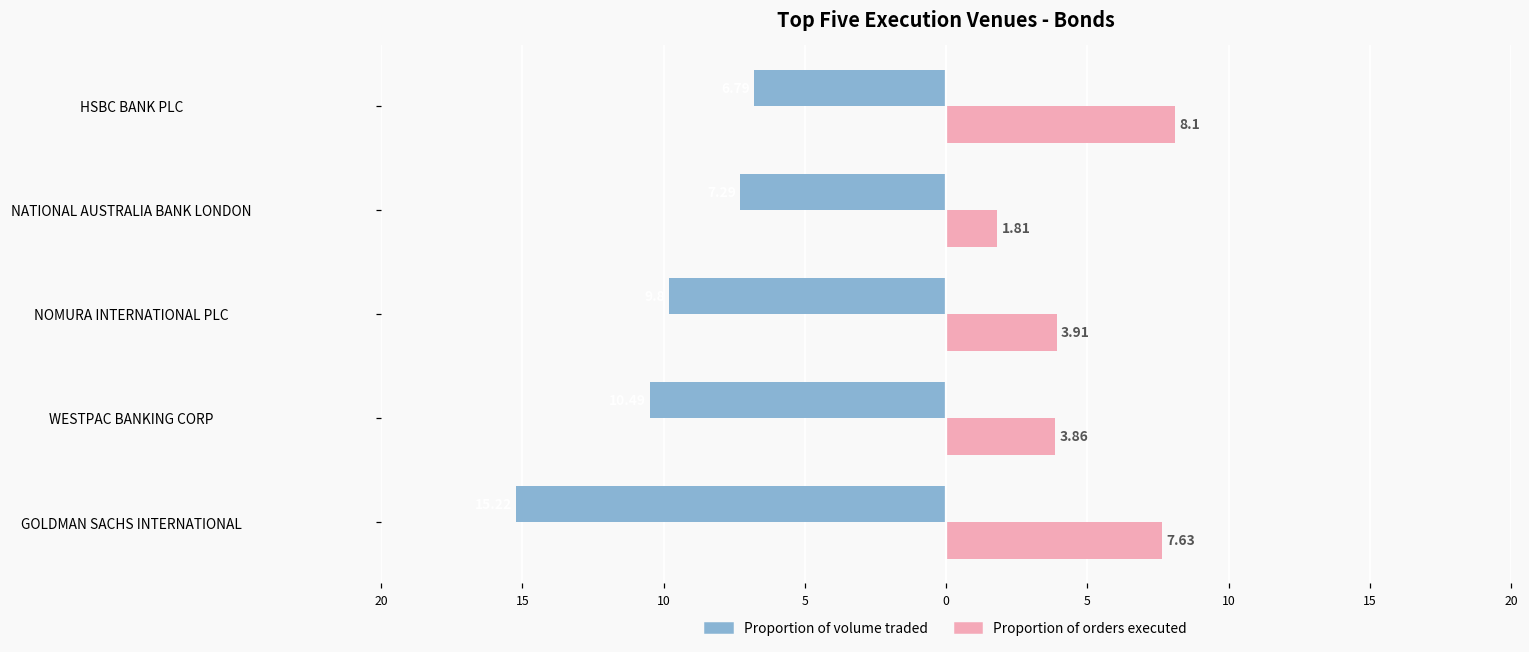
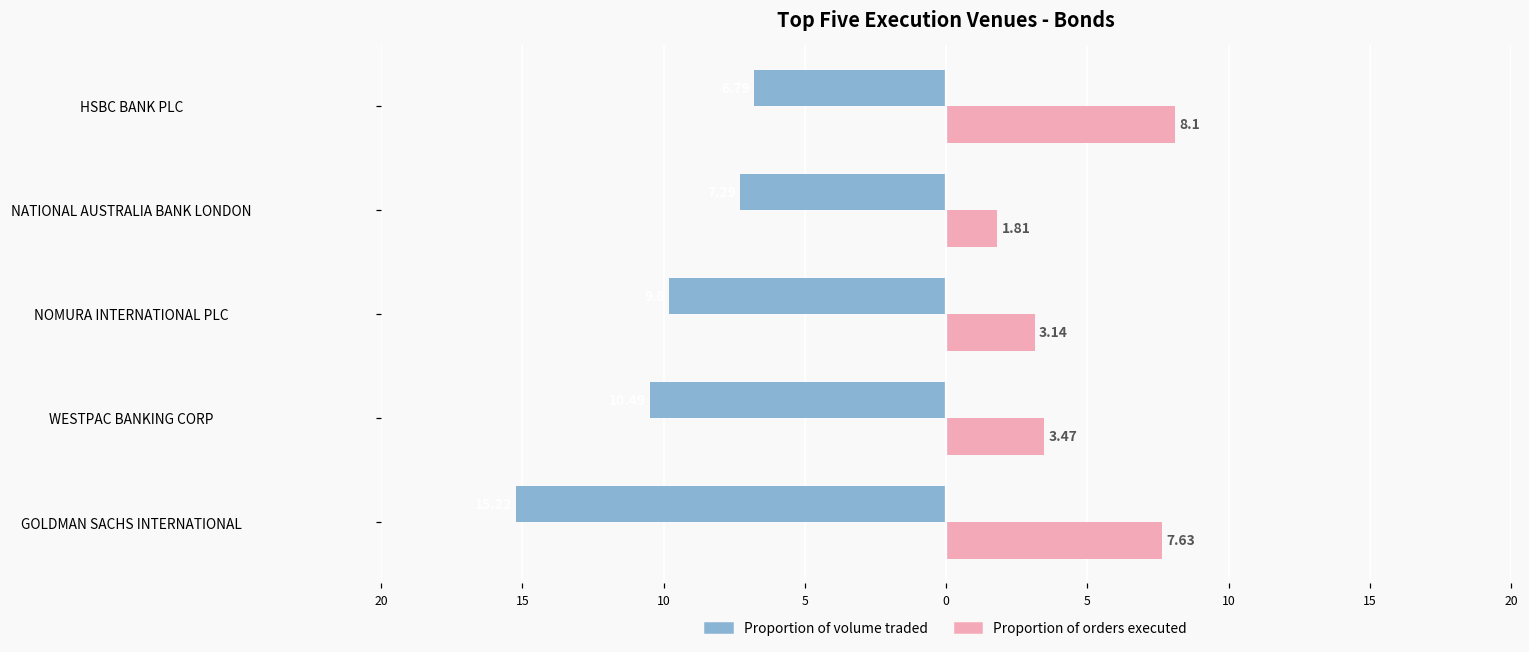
  {
    "Proportion of orders executed": {
      "HSBC BANK PLC": 8.1,
      "NATIONAL AUSTRALIA BANK LONDON": 1.81,
-     "NOMURA INTERNATIONAL PLC": 3.91,
-     "WESTPAC BANKING CORP": 3.86,
+     "NOMURA INTERNATIONAL PLC": 3.14,
+     "WESTPAC BANKING CORP": 3.47,
      "GOLDMAN SACHS INTERNATIONAL": 7.63
    }
  }
